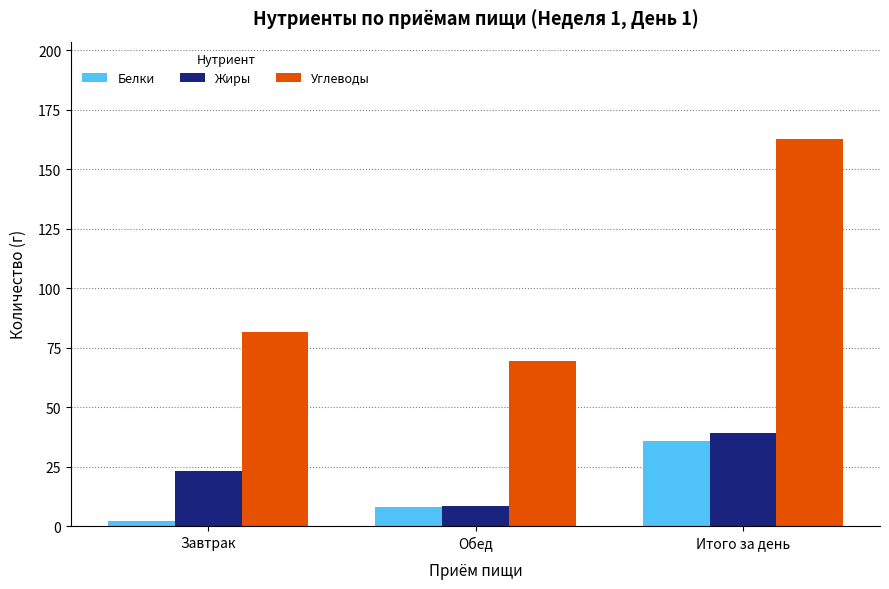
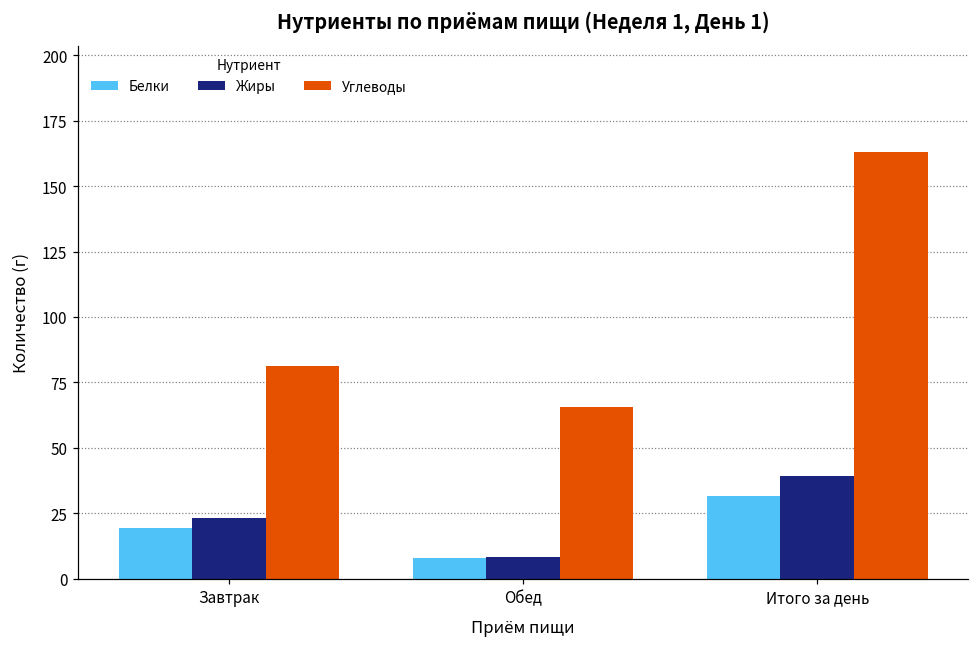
  {
    "Белки": {
-     "Завтрак": 2,
+     "Завтрак": 19,
      "Обед": 8,
-     "Итого за день": 36
+     "Итого за день": 32
    },
    "Жиры": {
      "Завтрак": 23,
      "Обед": 8,
      "Итого за день": 39
    },
    "Углеводы": {
      "Завтрак": 81,
-     "Обед": 70,
+     "Обед": 65,
      "Итого за день": 163
    }
  }
